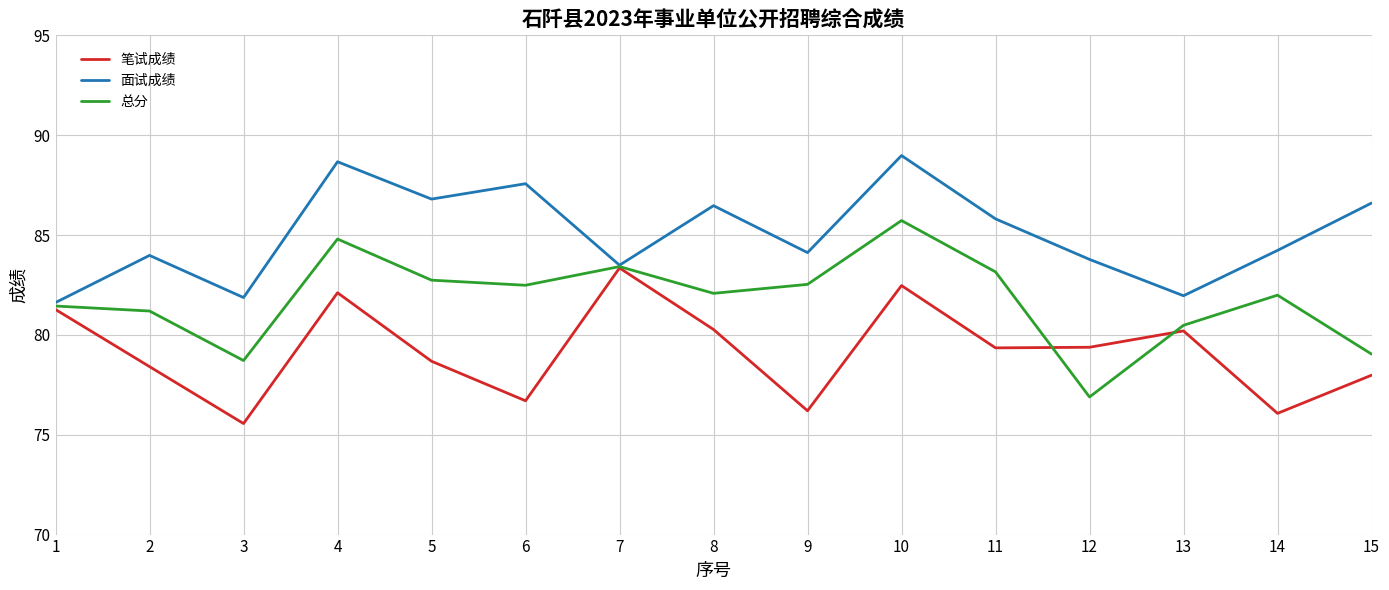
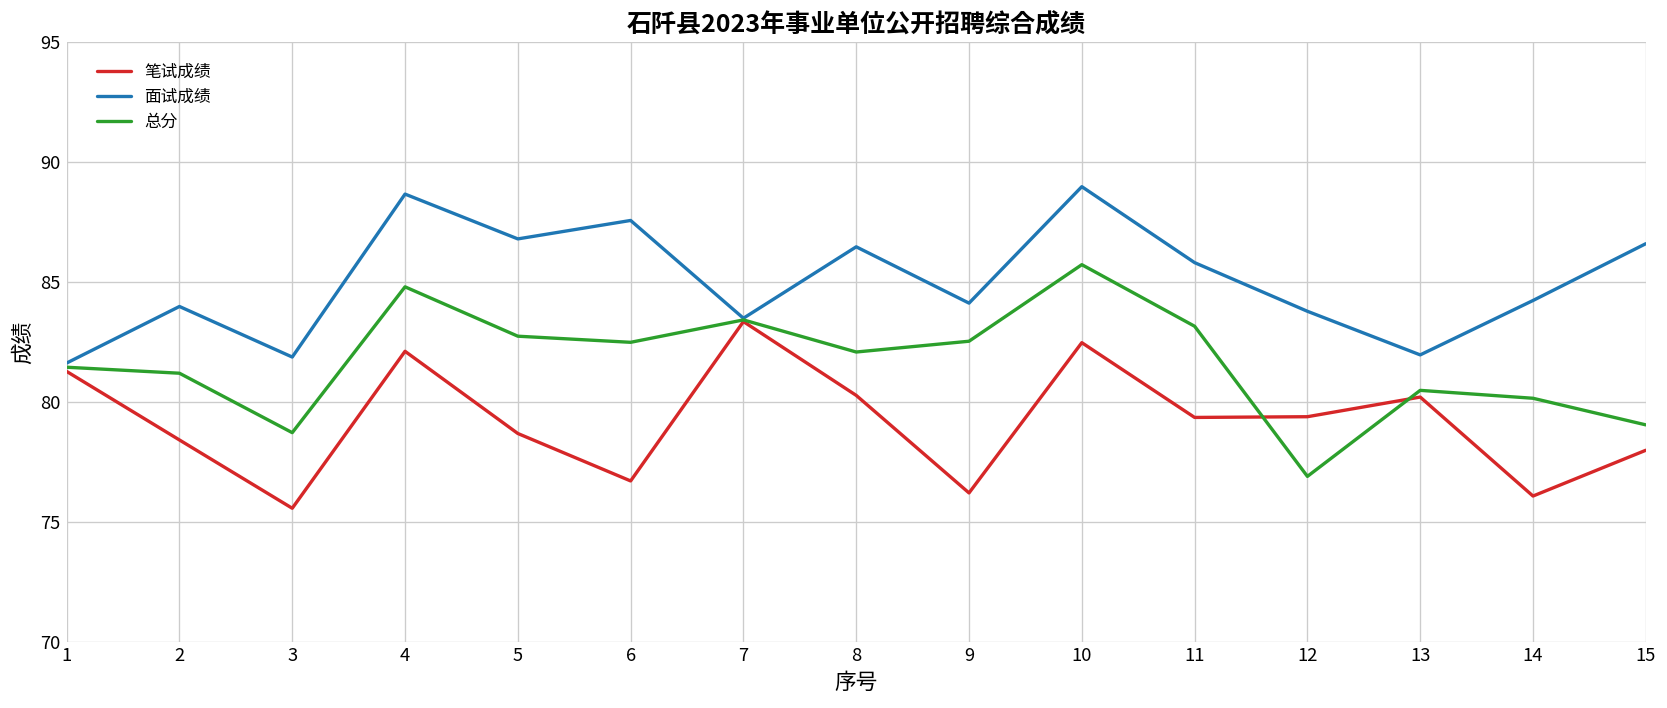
  {
    "笔试成绩": {
      "1": 81.3,
      "2": 78.4,
      "3": 75.6,
      "4": 82.1,
      "5": 78.7,
      "6": 76.7,
      "8": 80.3,
      "9": 76.2,
      "10": 82.5,
      "11": 79.4,
      "12": 79.4,
      "13": 80.2,
      "14": 76.1,
      "15": 78.0
    },
    "面试成绩": {
      "1": 81.6,
      "2": 84.0,
      "3": 81.9,
      "4": 88.7,
      "5": 86.8,
      "6": 87.6,
      "8": 86.5,
      "9": 84.1,
      "10": 89.0,
      "11": 85.8,
      "12": 83.8,
      "13": 82.0,
      "14": 84.2,
      "15": 86.6
    },
    "总分": {
      "1": 81.4,
      "2": 81.2,
      "3": 78.7,
      "4": 84.8,
      "5": 82.7,
      "6": 82.5,
      "8": 82.1,
      "9": 82.5,
      "10": 85.7,
      "11": 83.2,
      "12": 76.9,
      "13": 80.5,
-     "14": 82.0,
+     "14": 80.2,
      "15": 79.0
    }
  }
